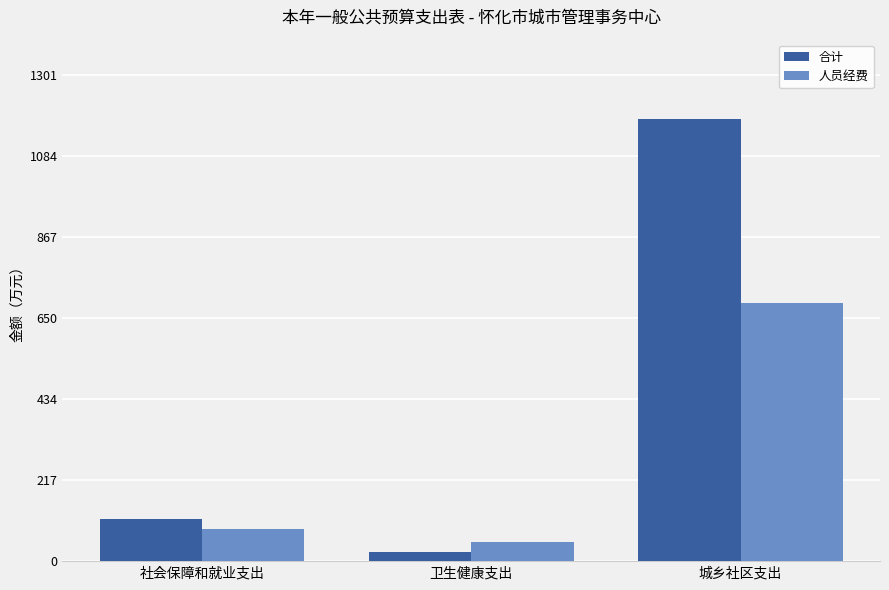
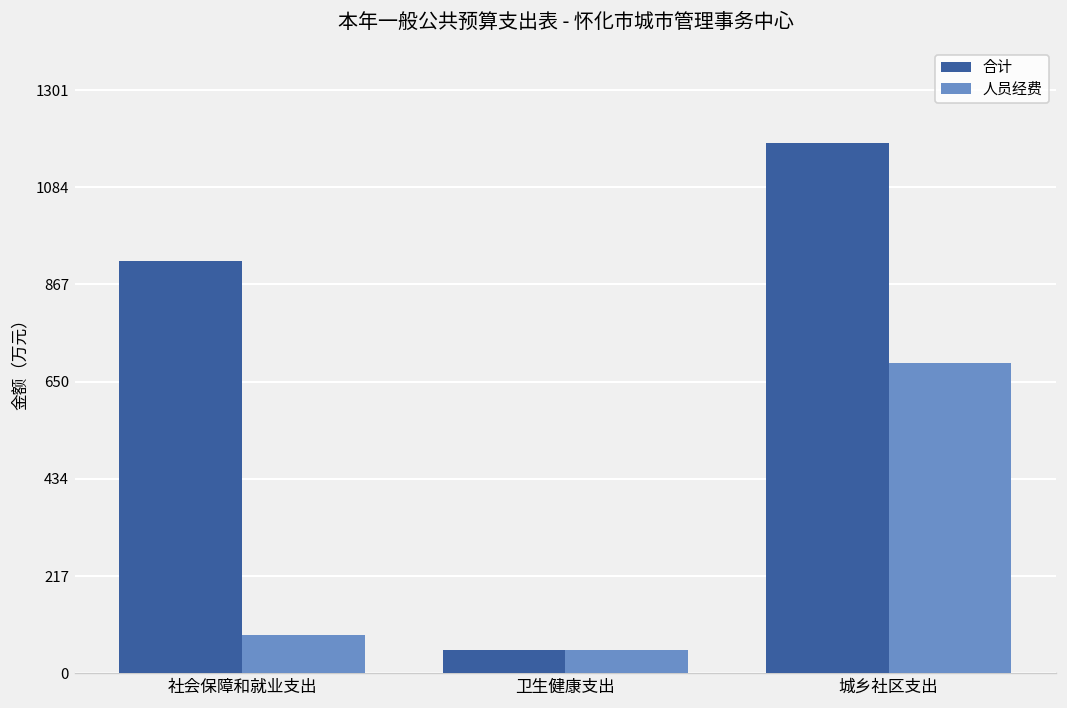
  {
    "合计": {
-     "社会保障和就业支出": 110,
-     "卫生健康支出": 30,
+     "社会保障和就业支出": 920,
+     "卫生健康支出": 50,
      "城乡社区支出": 1180
    },
    "人员经费": {
      "社会保障和就业支出": 90,
      "卫生健康支出": 50,
      "城乡社区支出": 690
    }
  }
